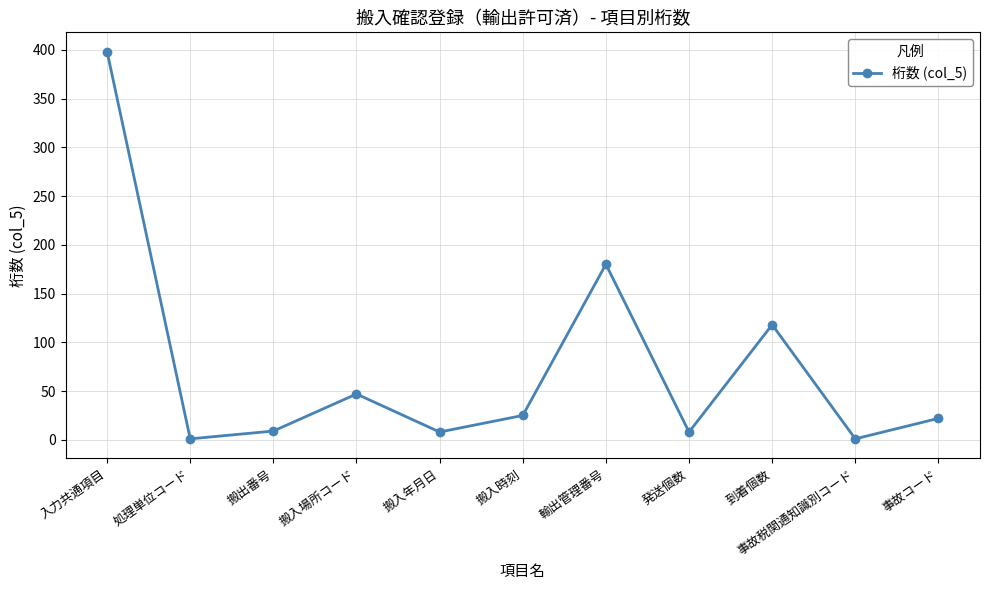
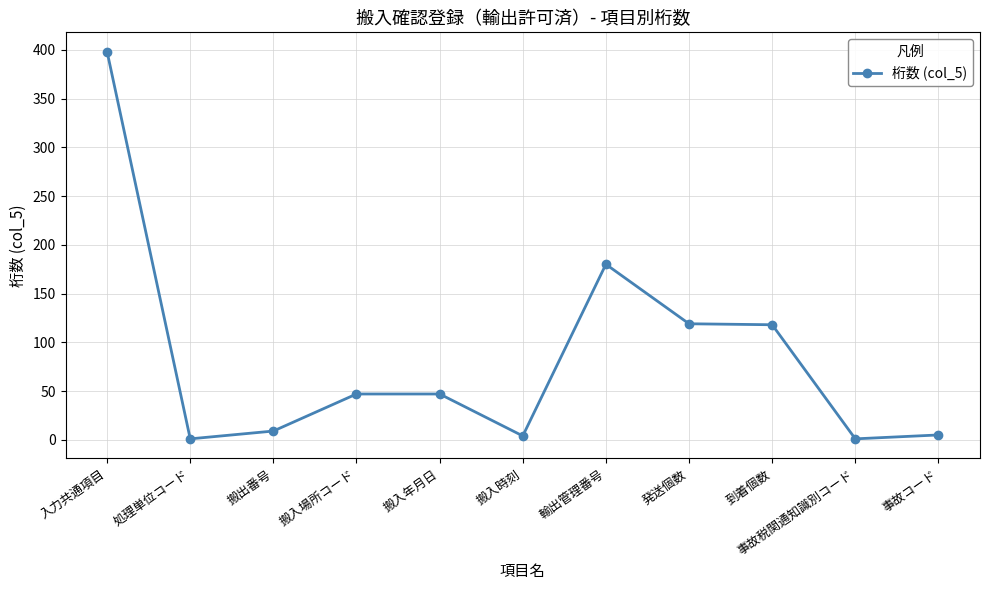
  {
    "入力共通項目": 400,
    "処理単位コード": 0,
    "搬出番号": 10,
    "搬入場所コード": 50,
-   "搬入年月日": 10,
-   "搬入時刻": 30,
+   "搬入年月日": 50,
+   "搬入時刻": 0,
    "輸出管理番号": 180,
-   "発送個数": 10,
+   "発送個数": 120,
    "到着個数": 120,
    "事故税関通知識別コード": 0,
-   "事故コード": 20
+   "事故コード": 10
  }
